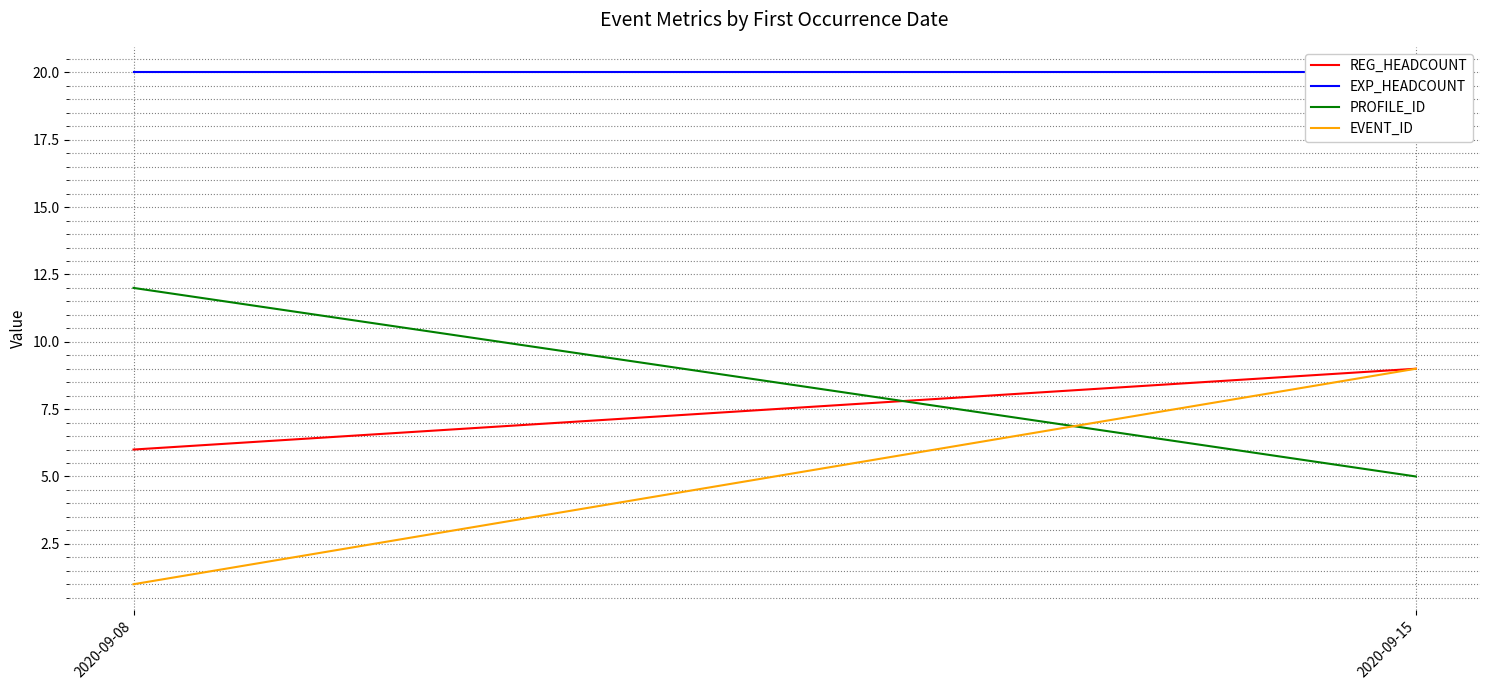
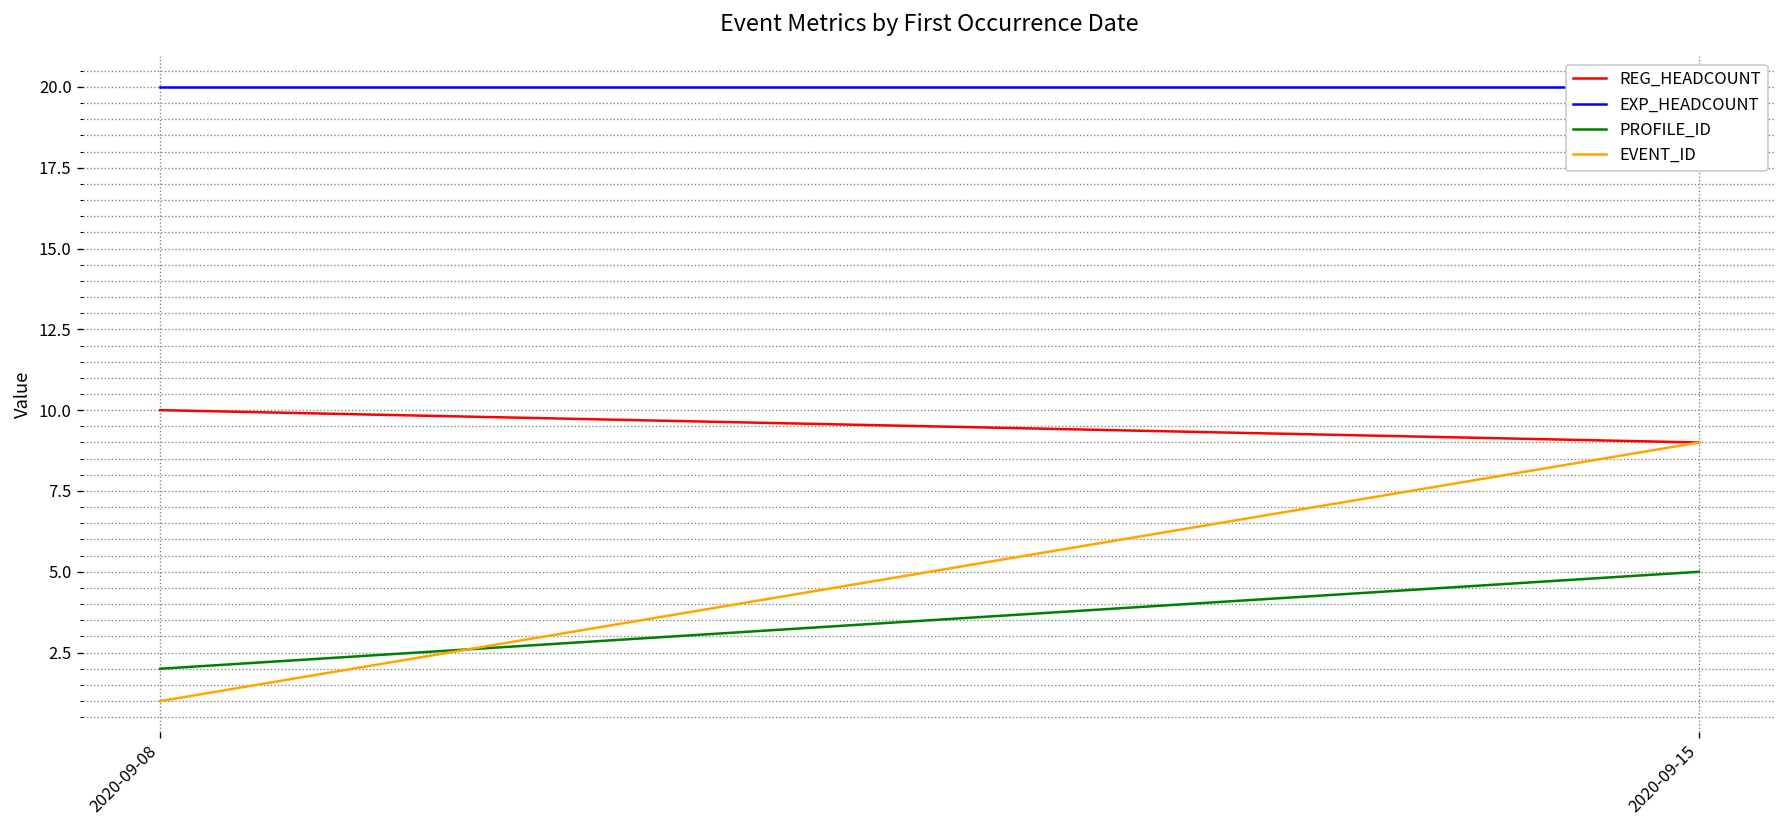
  {
    "REG_HEADCOUNT": {
-     "2020-09-08": 6
+     "2020-09-08": 10
    },
    "EXP_HEADCOUNT": {
      "2020-09-08": 20
    },
    "PROFILE_ID": {
-     "2020-09-08": 12,
+     "2020-09-08": 2,
      "2020-09-15": 5
    },
    "EVENT_ID": {
      "2020-09-08": 1
    }
  }
